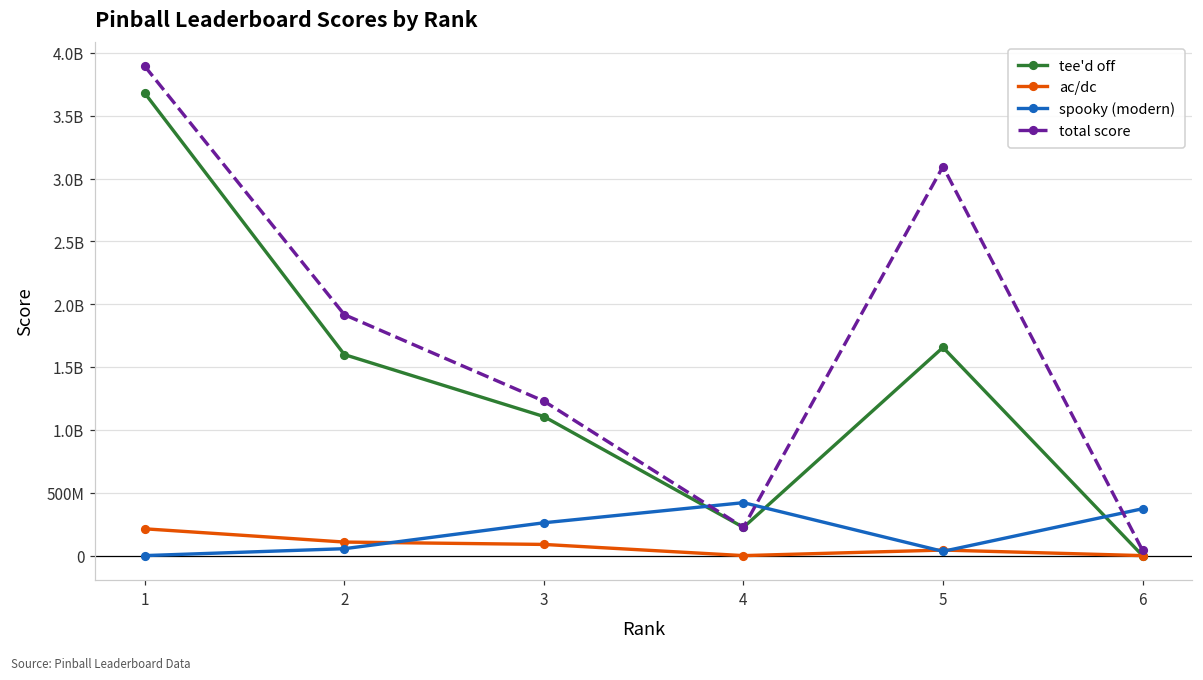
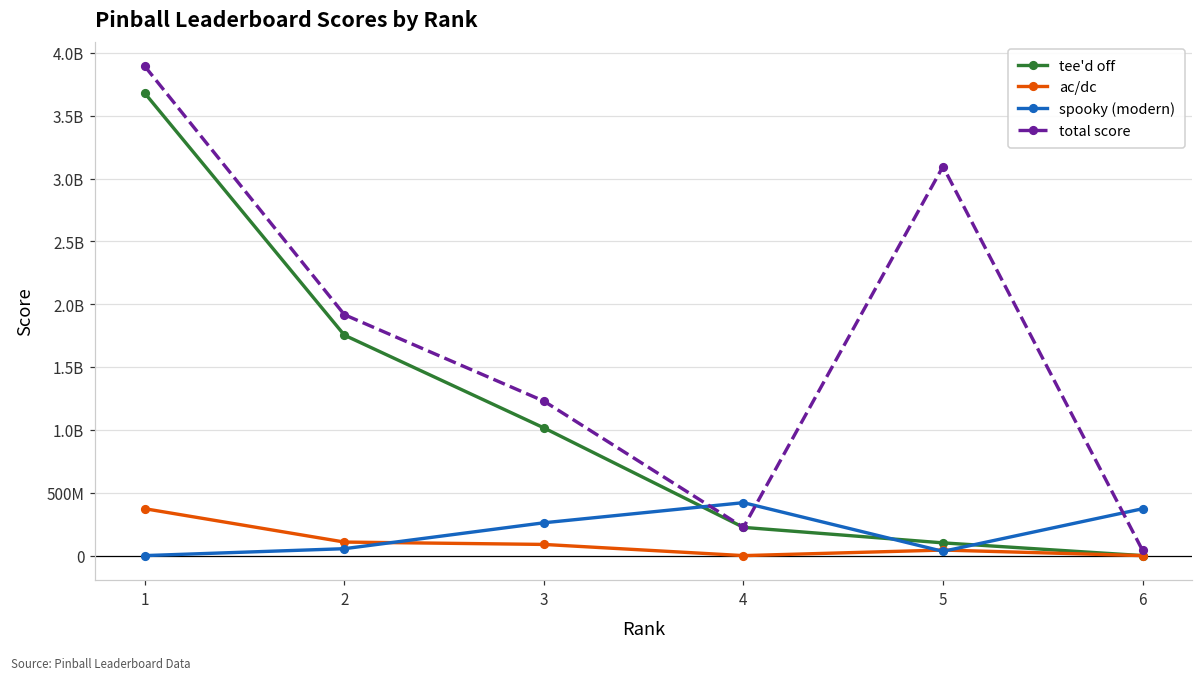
  {
    "tee'd off": {
      "1": 3680000000,
-     "2": 1600000000,
-     "3": 1110000000,
-     "5": 1660000000
+     "2": 1750000000,
+     "3": 1020000000,
+     "5": 100000000
    },
    "ac/dc": {
-     "1": 210000000,
+     "1": 370000000,
      "2": 110000000,
      "3": 90000000,
      "4": 0
    },
    "spooky (modern)": {
      "1": 0,
      "2": 60000000,
      "3": 260000000,
      "4": 420000000,
      "6": 370000000
    },
    "total score": {
      "1": 3890000000,
      "2": 1920000000,
      "3": 1230000000,
      "5": 3100000000,
      "6": 40000000
    }
  }
